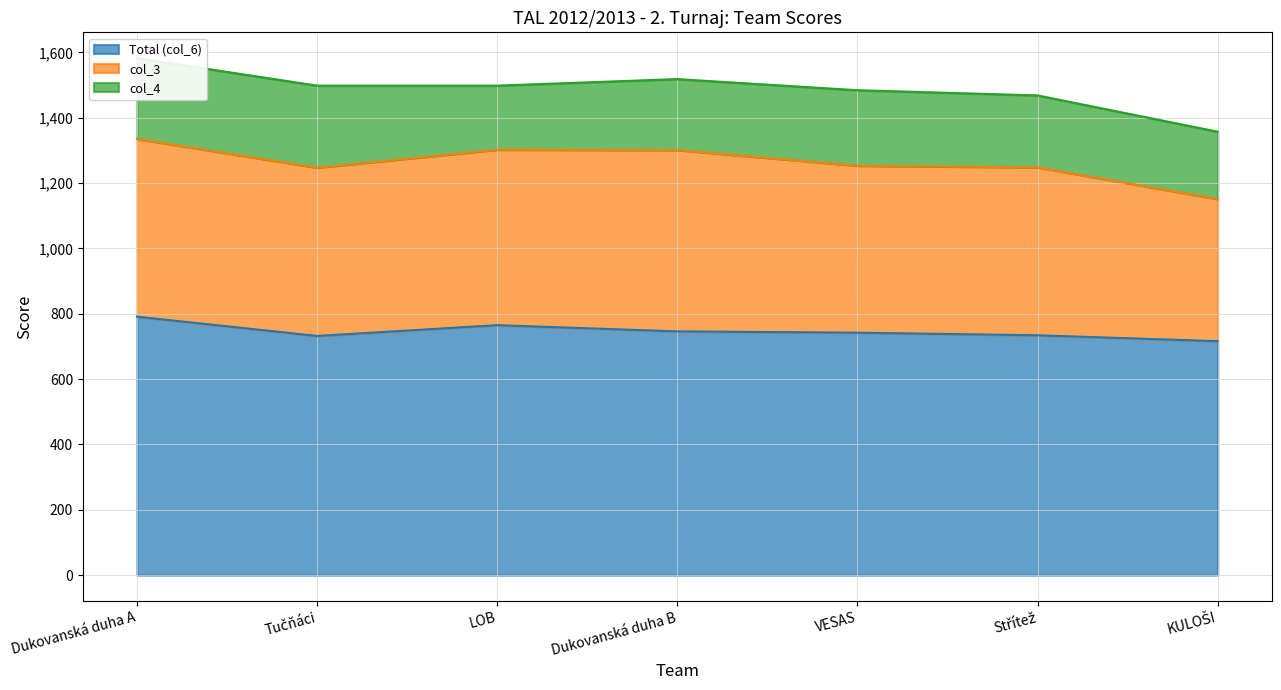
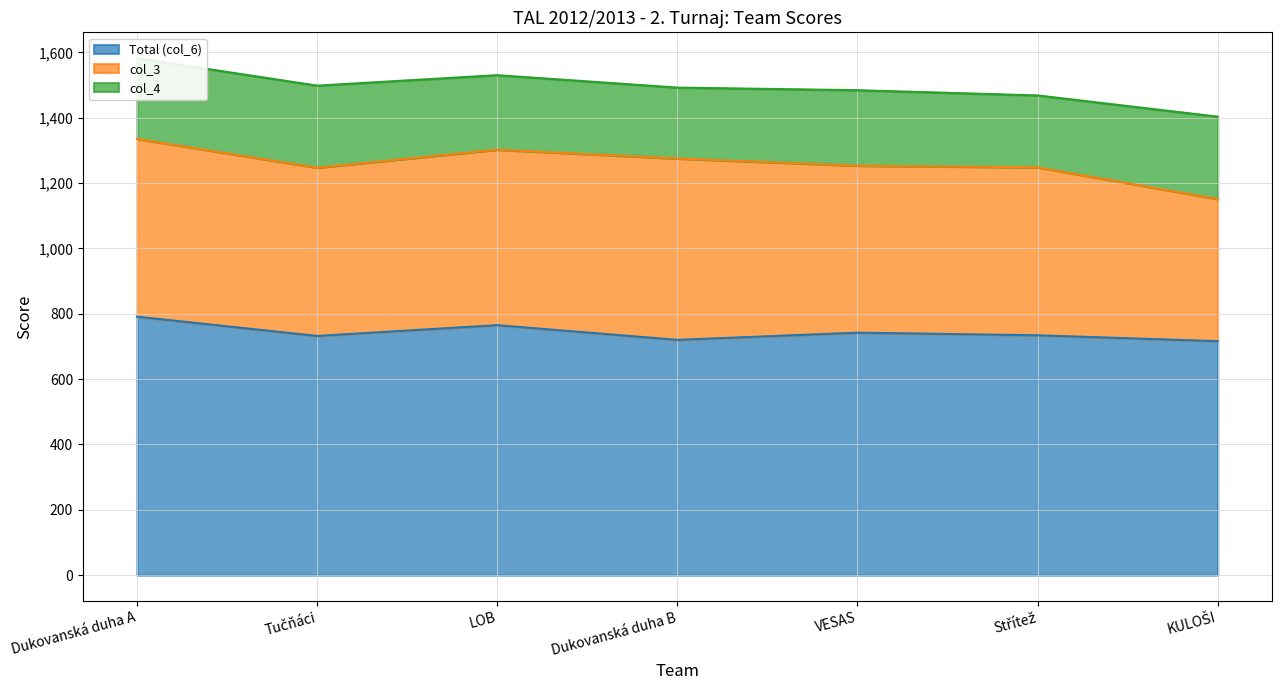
  {
    "Total (col_6)": {
      "Dukovanská duha A": 790,
      "Tučňáci": 730,
      "LOB": 770,
-     "Dukovanská duha B": 750,
+     "Dukovanská duha B": 720,
      "VESAS": 740,
      "Střítež": 730,
      "KULOŠI": 720
    },
    "col_3": {
      "Dukovanská duha A": 540,
      "Tučňáci": 520,
      "LOB": 540,
      "Dukovanská duha B": 560,
      "VESAS": 510,
      "Střítež": 510,
      "KULOŠI": 440
    },
    "col_4": {
      "Tučňáci": 250,
-     "LOB": 200,
+     "LOB": 230,
      "Dukovanská duha B": 220,
      "VESAS": 230,
      "Střítež": 220,
-     "KULOŠI": 210
+     "KULOŠI": 250
    }
  }
